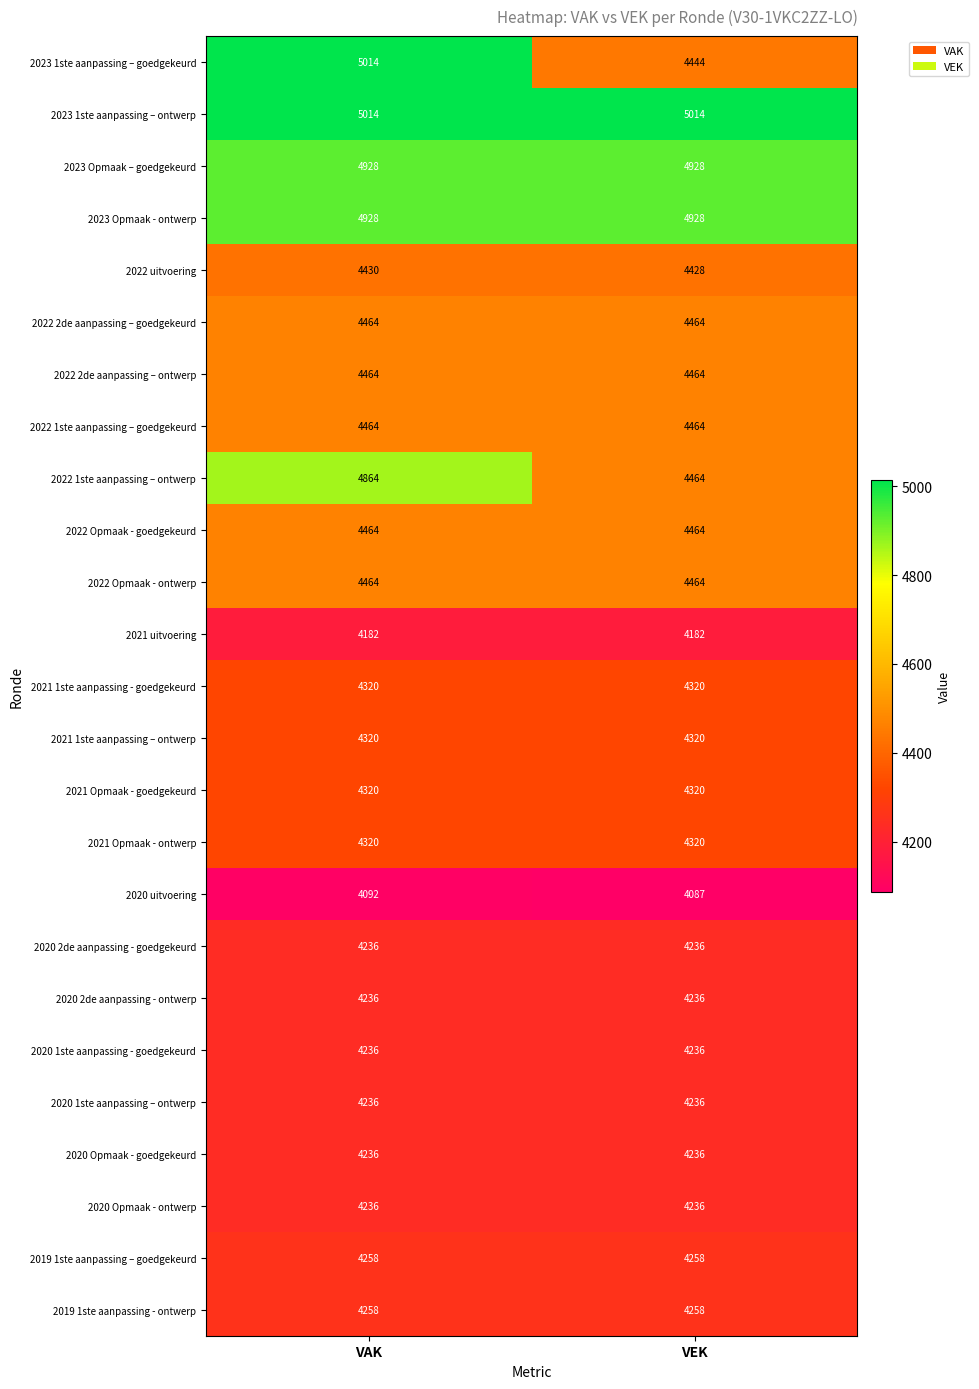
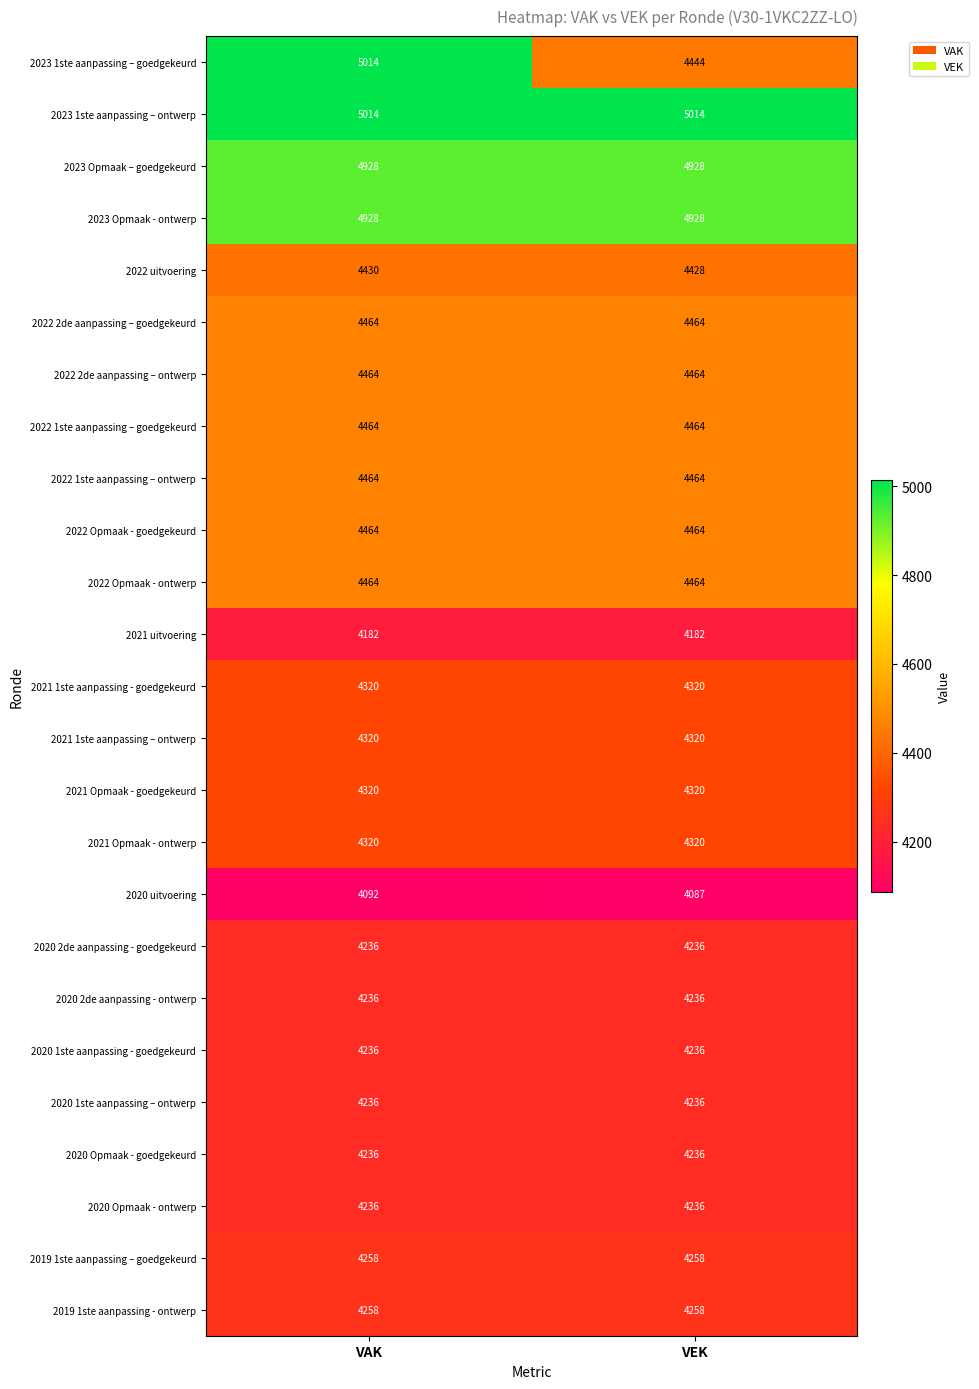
  {
    "2023 1ste aanpassing – goedgekeurd": {
      "VAK": 5014,
      "VEK": 4444
    },
    "2023 1ste aanpassing – ontwerp": {
      "VAK": 5014,
      "VEK": 5014
    },
    "2023 Opmaak – goedgekeurd": {
      "VAK": 4928,
      "VEK": 4928
    },
    "2023 Opmaak - ontwerp": {
      "VAK": 4928,
      "VEK": 4928
    },
    "2022 uitvoering": {
      "VAK": 4430,
      "VEK": 4428
    },
    "2022 2de aanpassing – goedgekeurd": {
      "VAK": 4464,
      "VEK": 4464
    },
    "2022 2de aanpassing – ontwerp": {
      "VAK": 4464,
      "VEK": 4464
    },
    "2022 1ste aanpassing – goedgekeurd": {
      "VAK": 4464,
      "VEK": 4464
    },
    "2022 1ste aanpassing – ontwerp": {
-     "VAK": 4864,
+     "VAK": 4464,
      "VEK": 4464
    },
    "2022 Opmaak - goedgekeurd": {
      "VAK": 4464,
      "VEK": 4464
    },
    "2022 Opmaak - ontwerp": {
      "VAK": 4464,
      "VEK": 4464
    },
    "2021 uitvoering": {
      "VAK": 4182,
      "VEK": 4182
    },
    "2021 1ste aanpassing - goedgekeurd": {
      "VAK": 4320,
      "VEK": 4320
    },
    "2021 1ste aanpassing – ontwerp": {
      "VAK": 4320,
      "VEK": 4320
    },
    "2021 Opmaak - goedgekeurd": {
      "VAK": 4320,
      "VEK": 4320
    },
    "2021 Opmaak - ontwerp": {
      "VAK": 4320,
      "VEK": 4320
    },
    "2020 uitvoering": {
      "VAK": 4092,
      "VEK": 4087
    },
    "2020 2de aanpassing - goedgekeurd": {
      "VAK": 4236,
      "VEK": 4236
    },
    "2020 2de aanpassing - ontwerp": {
      "VAK": 4236,
      "VEK": 4236
    },
    "2020 1ste aanpassing - goedgekeurd": {
      "VAK": 4236,
      "VEK": 4236
    },
    "2020 1ste aanpassing – ontwerp": {
      "VAK": 4236,
      "VEK": 4236
    },
    "2020 Opmaak - goedgekeurd": {
      "VAK": 4236,
      "VEK": 4236
    },
    "2020 Opmaak - ontwerp": {
      "VAK": 4236,
      "VEK": 4236
    },
    "2019 1ste aanpassing – goedgekeurd": {
      "VAK": 4258,
      "VEK": 4258
    },
    "2019 1ste aanpassing - ontwerp": {
      "VAK": 4258,
      "VEK": 4258
    }
  }
